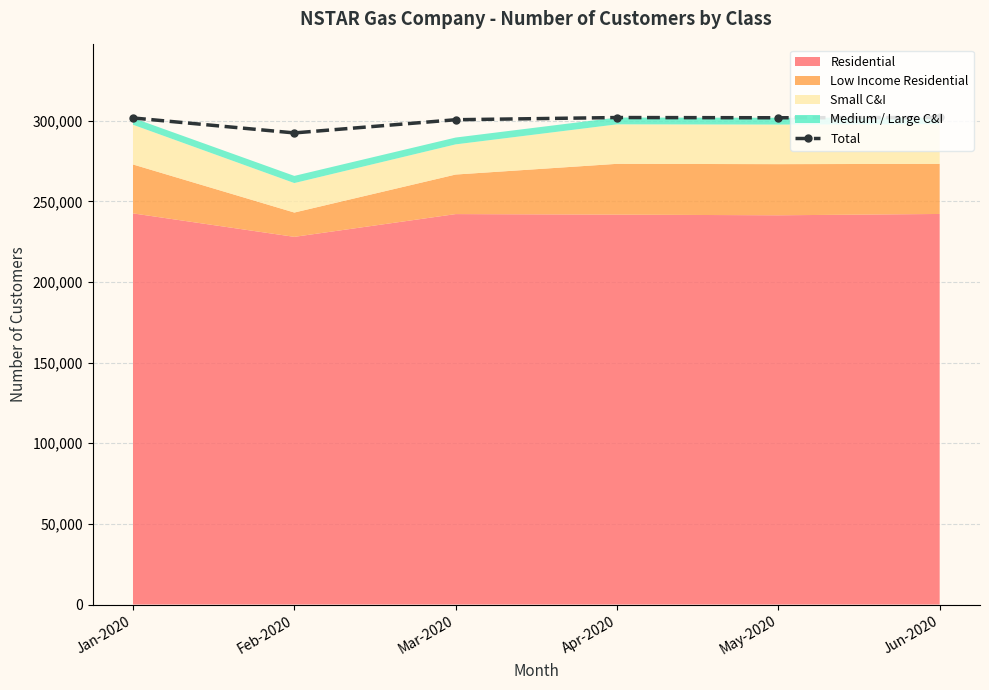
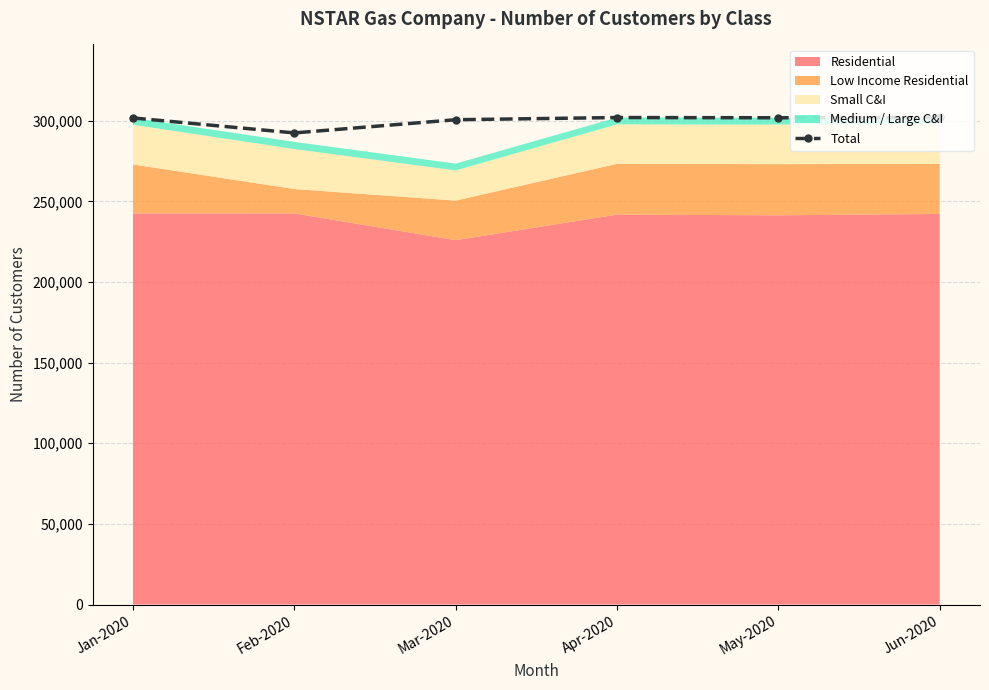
  {
    "Residential": {
      "Jan-2020": "243,000",
-     "Feb-2020": "228,000",
-     "Mar-2020": "242,000",
+     "Feb-2020": "243,000",
+     "Mar-2020": "226,000",
      "Apr-2020": "242,000",
      "May-2020": "241,000",
      "Jun-2020": "242,000"
    },
    "Total": {
      "Feb-2020": "292,000",
      "Mar-2020": "301,000"
    },
    "Low Income Residential": {
      "Jan-2020": "30,000",
      "Feb-2020": "15,000",
      "Mar-2020": "25,000",
      "Apr-2020": "32,000",
      "May-2020": "32,000",
      "Jun-2020": "31,000"
    },
    "Small C&I": {
      "Jan-2020": "25,000",
-     "Feb-2020": "18,000",
+     "Feb-2020": "25,000",
      "Mar-2020": "19,000",
      "Apr-2020": "24,000",
      "May-2020": "25,000"
    },
    "Medium / Large C&I": {
      "Feb-2020": "4,000",
      "Mar-2020": "4,000"
    }
  }
